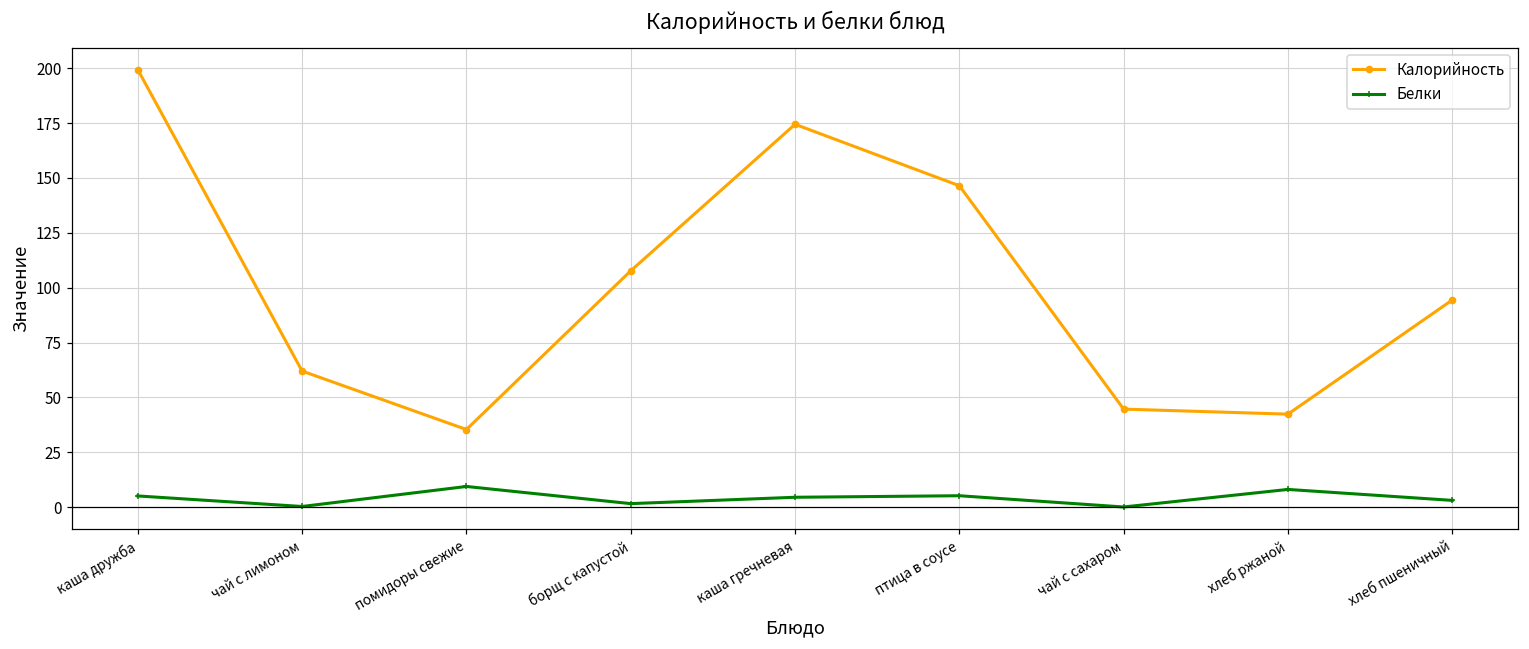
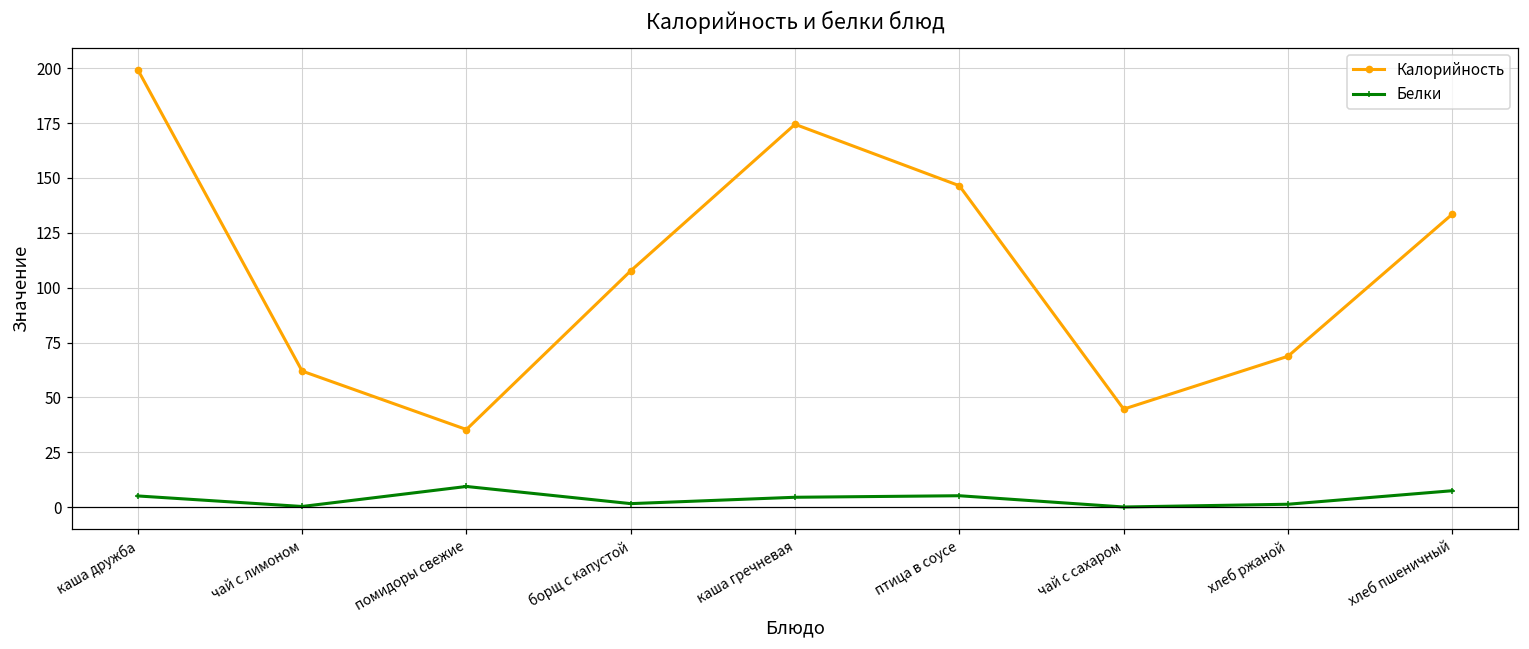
  {
    "Калорийность": {
      "каша дружба": 199,
      "чай с лимоном": 62,
      "помидоры свежие": 35,
      "борщ с капустой": 108,
      "каша гречневая": 174,
      "птица в соусе": 146,
      "чай с сахаром": 45,
-     "хлеб ржаной": 42,
-     "хлеб пшеничный": 94
+     "хлеб ржаной": 69,
+     "хлеб пшеничный": 134
    },
    "Белки": {
      "каша дружба": 5,
      "чай с лимоном": 0,
      "помидоры свежие": 9,
      "борщ с капустой": 2,
      "каша гречневая": 5,
      "птица в соусе": 5,
      "чай с сахаром": 0,
-     "хлеб ржаной": 8,
-     "хлеб пшеничный": 3
+     "хлеб ржаной": 1,
+     "хлеб пшеничный": 7
    }
  }
